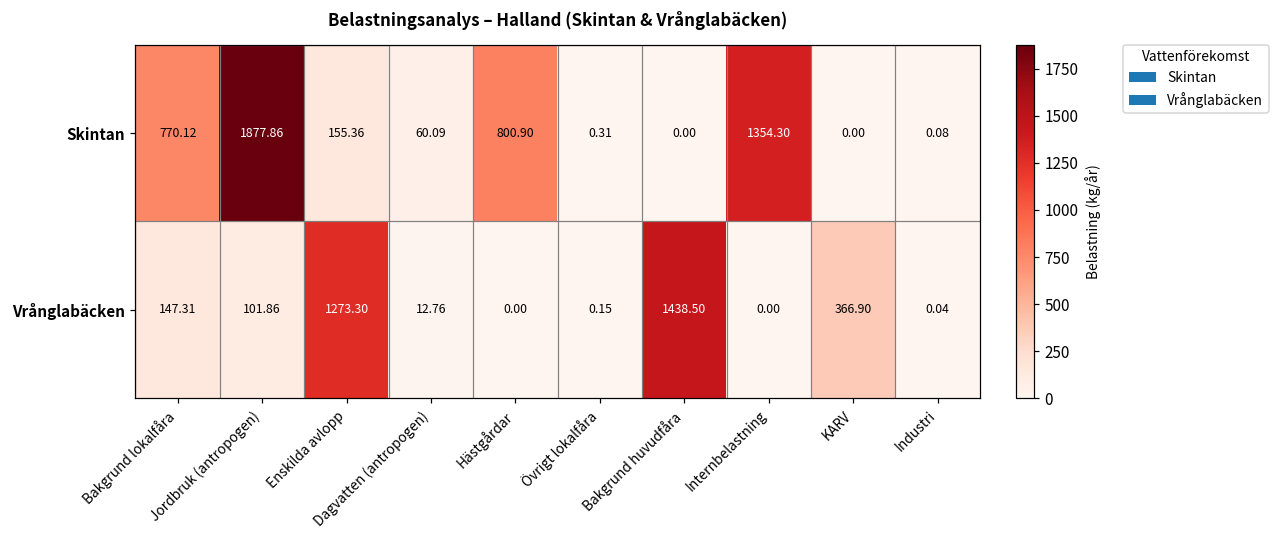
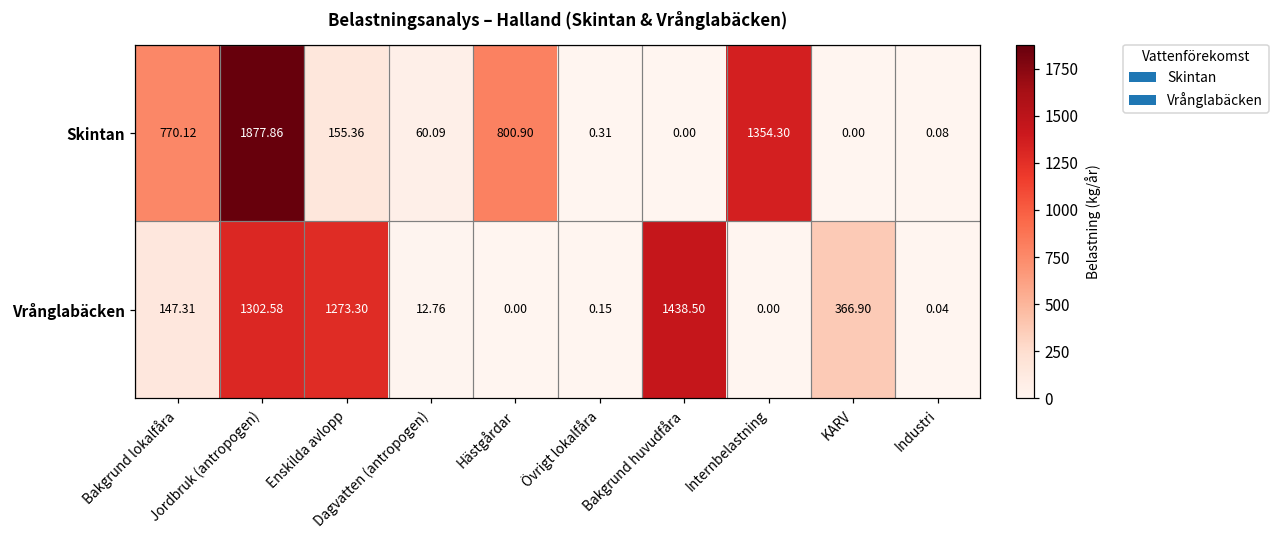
  {
    "Skintan": {
      "Bakgrund lokalfåra": 770.12,
      "Jordbruk (antropogen)": 1877.86,
      "Enskilda avlopp": 155.36,
      "Dagvatten (antropogen)": 60.09,
      "Hästgårdar": 800.90,
      "Övrigt lokalfåra": 0.31,
      "Bakgrund huvudfåra": 0.00,
      "Internbelastning": 1354.30,
      "KARV": 0.00,
      "Industri": 0.08
    },
    "Vrånglabäcken": {
      "Bakgrund lokalfåra": 147.31,
-     "Jordbruk (antropogen)": 101.86,
+     "Jordbruk (antropogen)": 1302.58,
      "Enskilda avlopp": 1273.30,
      "Dagvatten (antropogen)": 12.76,
      "Hästgårdar": 0.00,
      "Övrigt lokalfåra": 0.15,
      "Bakgrund huvudfåra": 1438.50,
      "Internbelastning": 0.00,
      "KARV": 366.90,
      "Industri": 0.04
    }
  }
